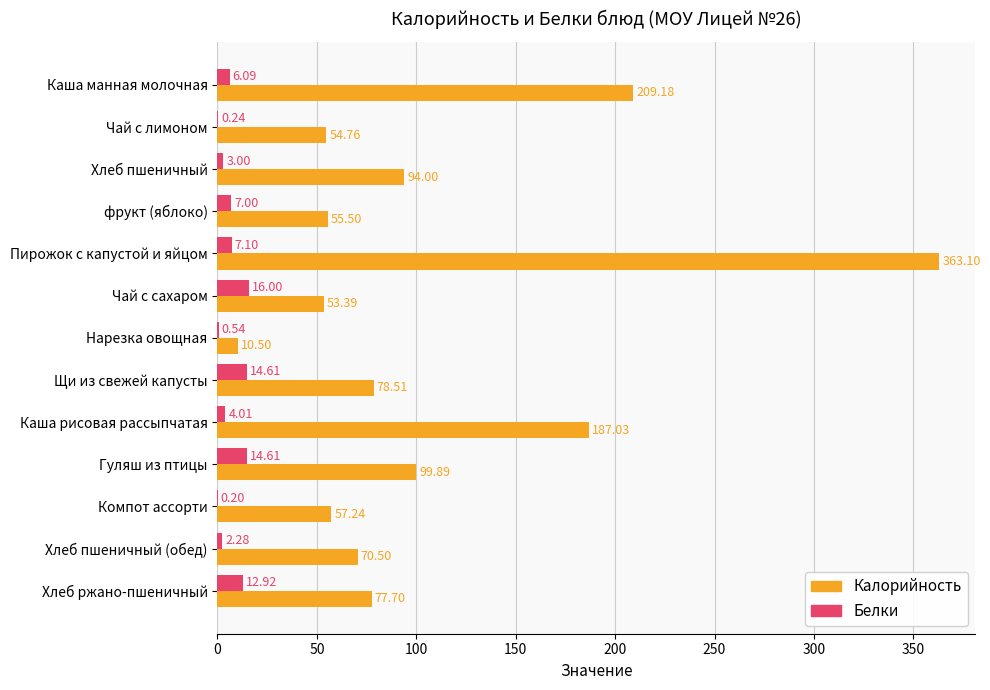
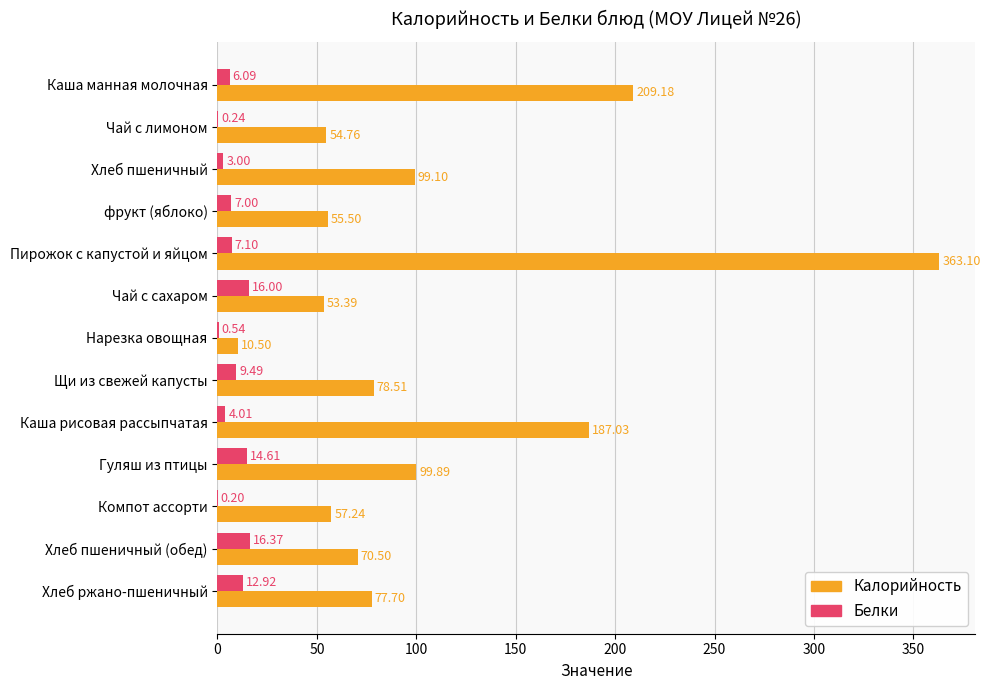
  {
    "Калорийность": {
      "Каша манная молочная": 209.18,
      "Чай с лимоном": 54.76,
-     "Хлеб пшеничный": 94.00,
+     "Хлеб пшеничный": 99.10,
      "фрукт (яблоко)": 55.50,
      "Пирожок с капустой и яйцом": 363.10,
      "Чай с сахаром": 53.39,
      "Нарезка овощная": 10.50,
      "Щи из свежей капусты": 78.51,
      "Каша рисовая рассыпчатая": 187.03,
      "Гуляш из птицы": 99.89,
      "Компот ассорти": 57.24,
      "Хлеб пшеничный (обед)": 70.50,
      "Хлеб ржано-пшеничный": 77.70
    },
    "Белки": {
      "Каша манная молочная": 6.09,
      "Чай с лимоном": 0.24,
      "Хлеб пшеничный": 3.00,
      "фрукт (яблоко)": 7.00,
      "Пирожок с капустой и яйцом": 7.10,
      "Чай с сахаром": 16.00,
      "Нарезка овощная": 0.54,
-     "Щи из свежей капусты": 14.61,
+     "Щи из свежей капусты": 9.49,
      "Каша рисовая рассыпчатая": 4.01,
      "Гуляш из птицы": 14.61,
      "Компот ассорти": 0.20,
-     "Хлеб пшеничный (обед)": 2.28,
+     "Хлеб пшеничный (обед)": 16.37,
      "Хлеб ржано-пшеничный": 12.92
    }
  }
